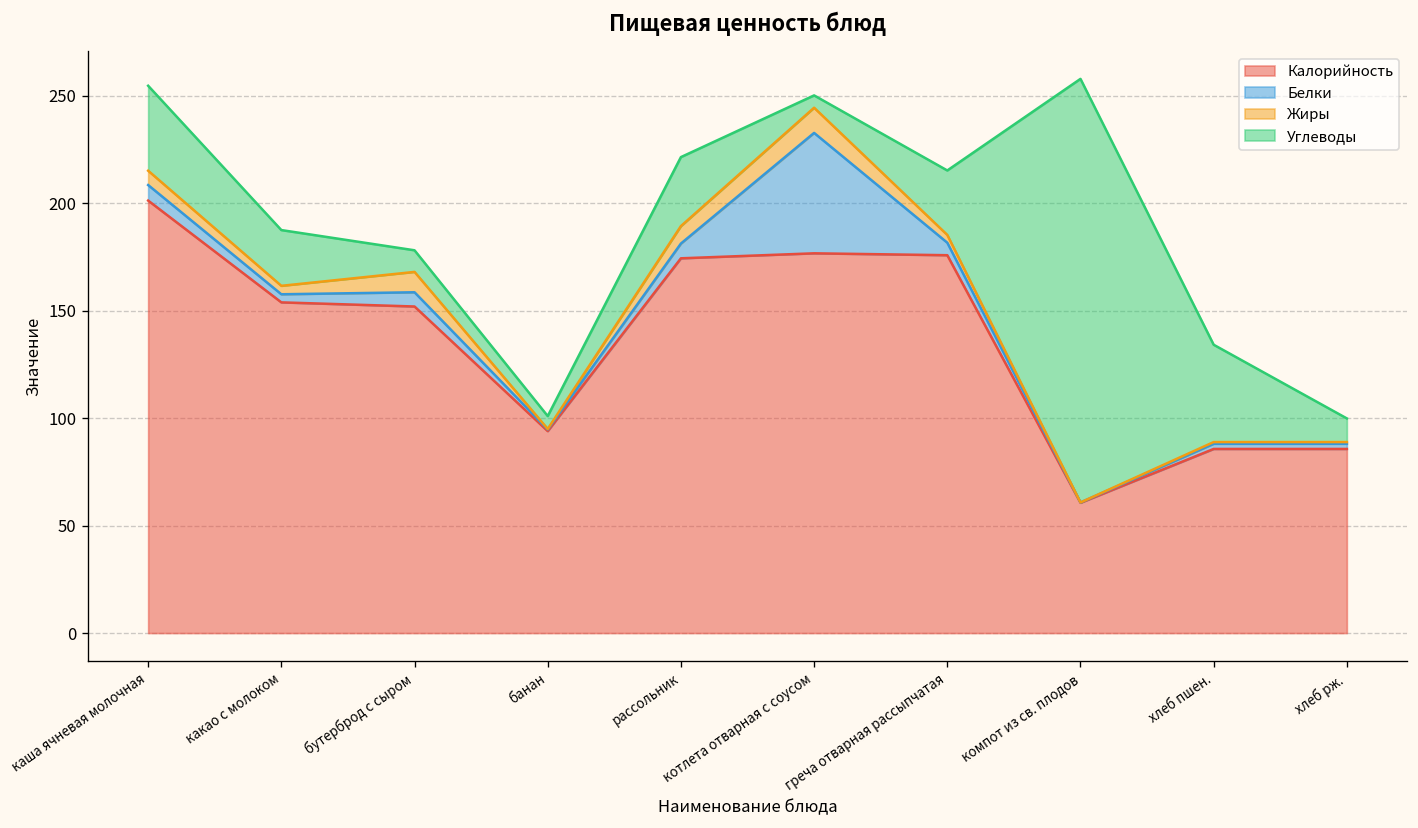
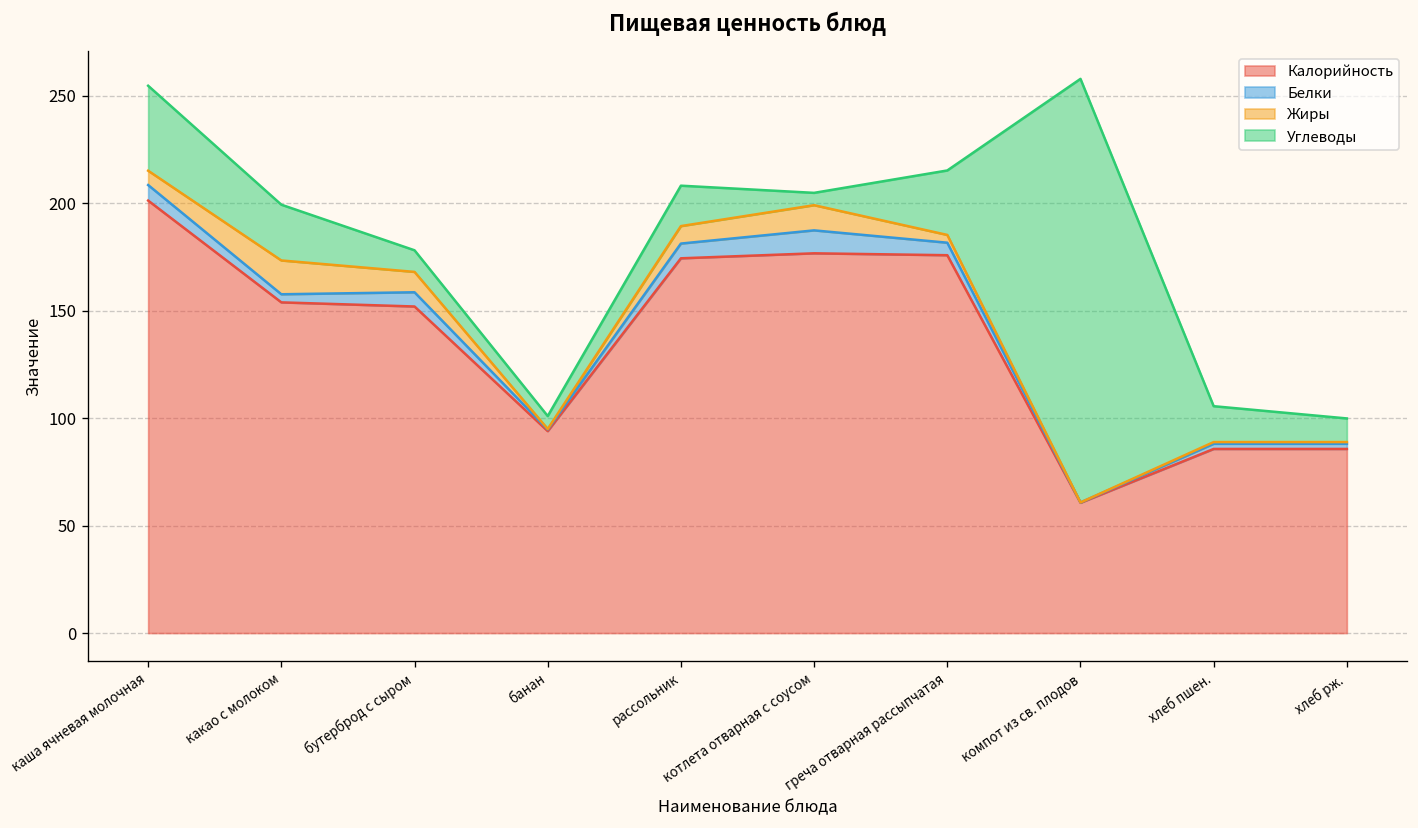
  {
    "Калорийность": {
      "каша ячневая молочная": 201,
      "какао с молоком": 154,
      "бутерброд с сыром": 152,
      "рассольник": 174,
      "котлета отварная с соусом": 177,
      "греча отварная рассыпчатая": 176,
      "хлеб пшен.": 86,
      "хлеб рж.": 86
    },
    "Белки": {
      "каша ячневая молочная": 7,
      "какао с молоком": 4,
      "бутерброд с сыром": 7,
      "рассольник": 7,
-     "котлета отварная с соусом": 56,
+     "котлета отварная с соусом": 11,
      "греча отварная рассыпчатая": 6
    },
    "Жиры": {
      "каша ячневая молочная": 7,
-     "какао с молоком": 4,
+     "какао с молоком": 16,
      "бутерброд с сыром": 9,
      "рассольник": 8,
      "котлета отварная с соусом": 12,
      "греча отварная рассыпчатая": 4
    },
    "Углеводы": {
      "каша ячневая молочная": 40,
      "какао с молоком": 26,
      "бутерброд с сыром": 10,
      "банан": 6,
-     "рассольник": 32,
+     "рассольник": 19,
      "котлета отварная с соусом": 6,
      "греча отварная рассыпчатая": 30,
      "компот из св. плодов": 197,
-     "хлеб пшен.": 45,
+     "хлеб пшен.": 17,
      "хлеб рж.": 11
    }
  }
